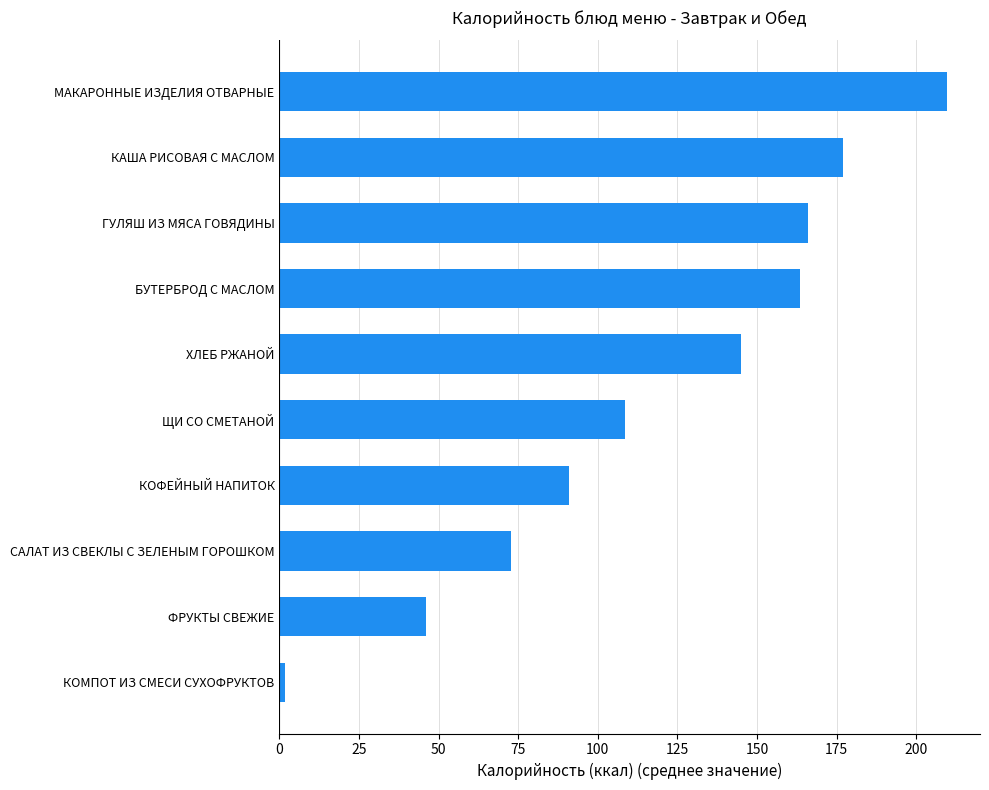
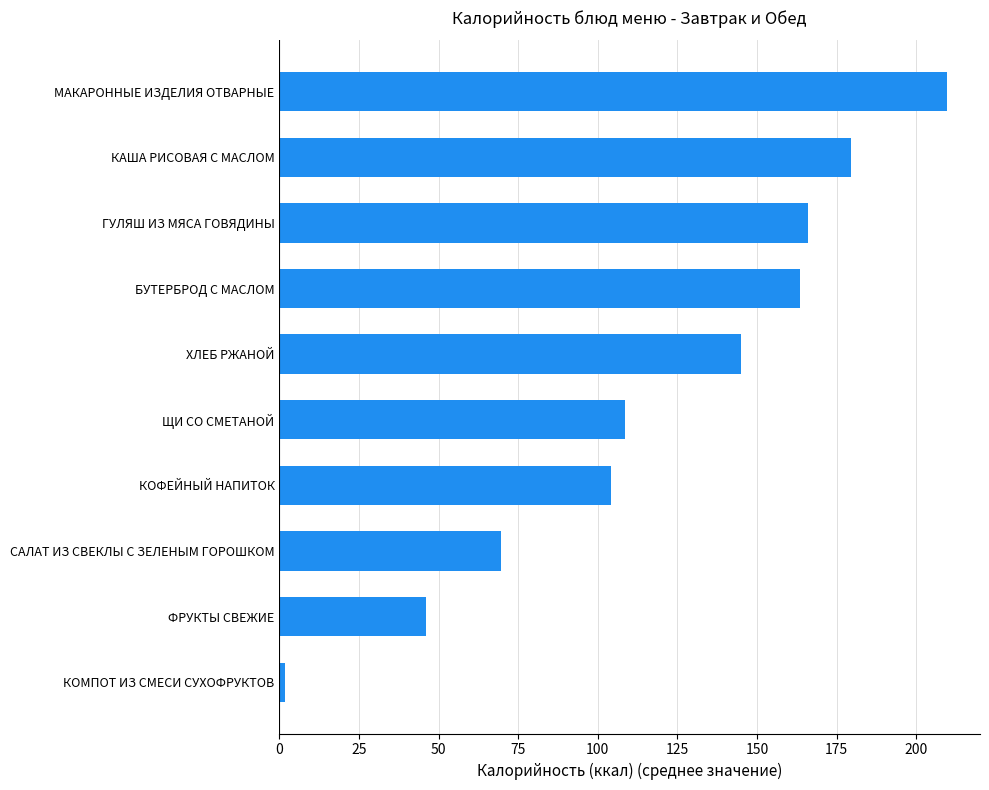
  {
    "МАКАРОННЫЕ ИЗДЕЛИЯ ОТВАРНЫЕ": 210,
-   "КАША РИСОВАЯ С МАСЛОМ": 177,
+   "КАША РИСОВАЯ С МАСЛОМ": 180,
    "ГУЛЯШ ИЗ МЯСА ГОВЯДИНЫ": 166,
    "БУТЕРБРОД С МАСЛОМ": 163,
    "ХЛЕБ РЖАНОЙ": 145,
    "ЩИ СО СМЕТАНОЙ": 109,
-   "КОФЕЙНЫЙ НАПИТОК": 91,
-   "САЛАТ ИЗ СВЕКЛЫ С ЗЕЛЕНЫМ ГОРОШКОМ": 73,
+   "КОФЕЙНЫЙ НАПИТОК": 104,
+   "САЛАТ ИЗ СВЕКЛЫ С ЗЕЛЕНЫМ ГОРОШКОМ": 70,
    "ФРУКТЫ СВЕЖИЕ": 46,
    "КОМПОТ ИЗ СМЕСИ СУХОФРУКТОВ": 2
  }
